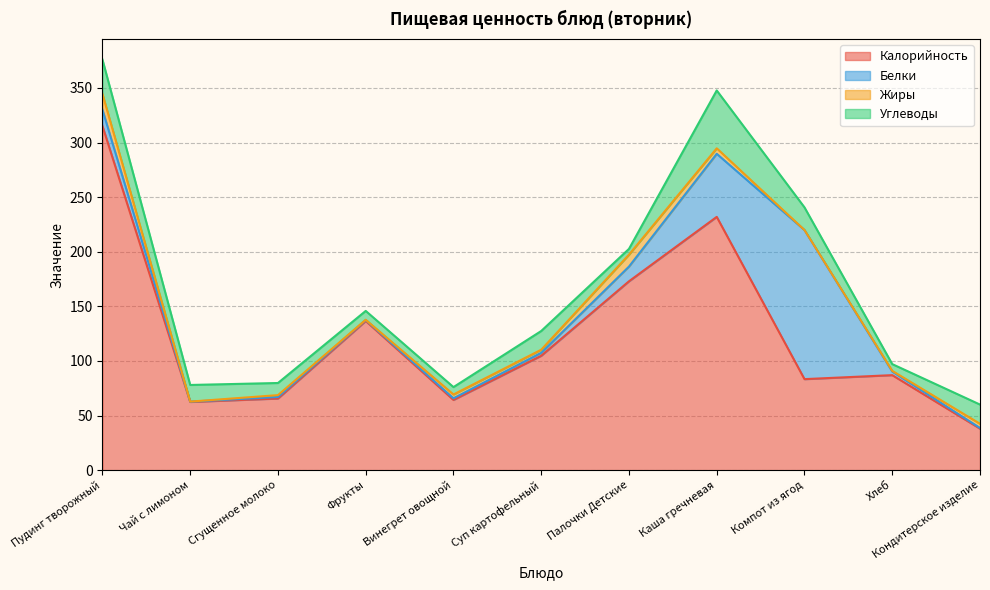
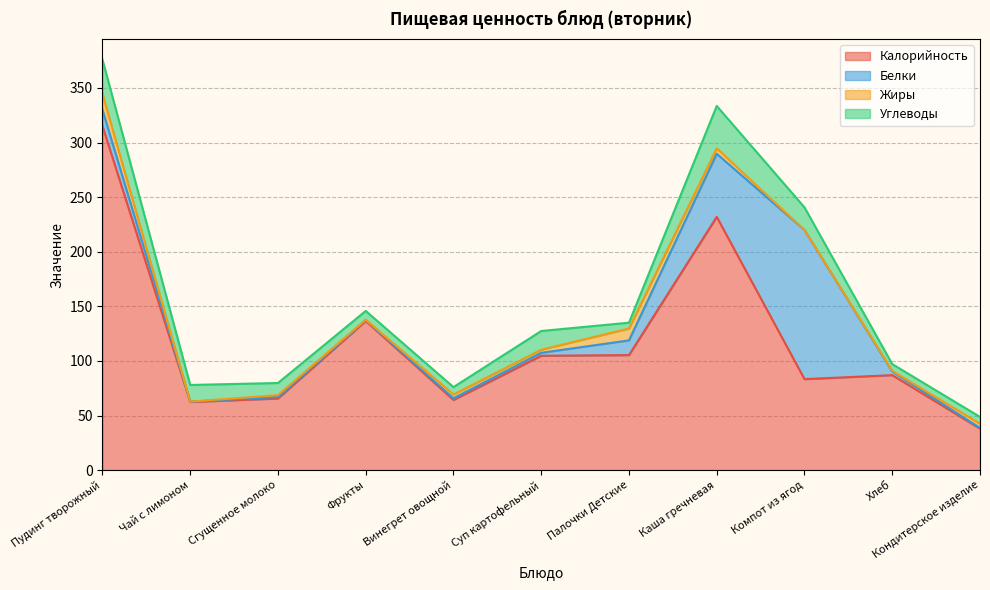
  {
    "Калорийность": {
      "Пудинг творожный": 315,
      "Суп картофельный": 105,
-     "Палочки Детские": 173,
+     "Палочки Детские": 105,
      "Каша гречневая": 232,
      "Компот из ягод": 83,
      "Хлеб": 87
    },
    "Белки": {
      "Пудинг творожный": 15,
      "Суп картофельный": 3,
      "Палочки Детские": 13,
      "Каша гречневая": 58
    },
    "Жиры": {
      "Пудинг творожный": 14,
      "Винегрет овощной": 3,
      "Суп картофельный": 3,
      "Палочки Детские": 11,
      "Каша гречневая": 5,
      "Кондитерское изделие": 4
    },
    "Углеводы": {
      "Пудинг творожный": 32,
      "Чай с лимоном": 15,
      "Сгущенное молоко": 11,
      "Фрукты": 8,
      "Винегрет овощной": 7,
      "Суп картофельный": 17,
      "Палочки Детские": 5,
-     "Каша гречневая": 53,
+     "Каша гречневая": 39,
      "Компот из ягод": 21,
      "Хлеб": 6,
-     "Кондитерское изделие": 18
+     "Кондитерское изделие": 6
    }
  }
